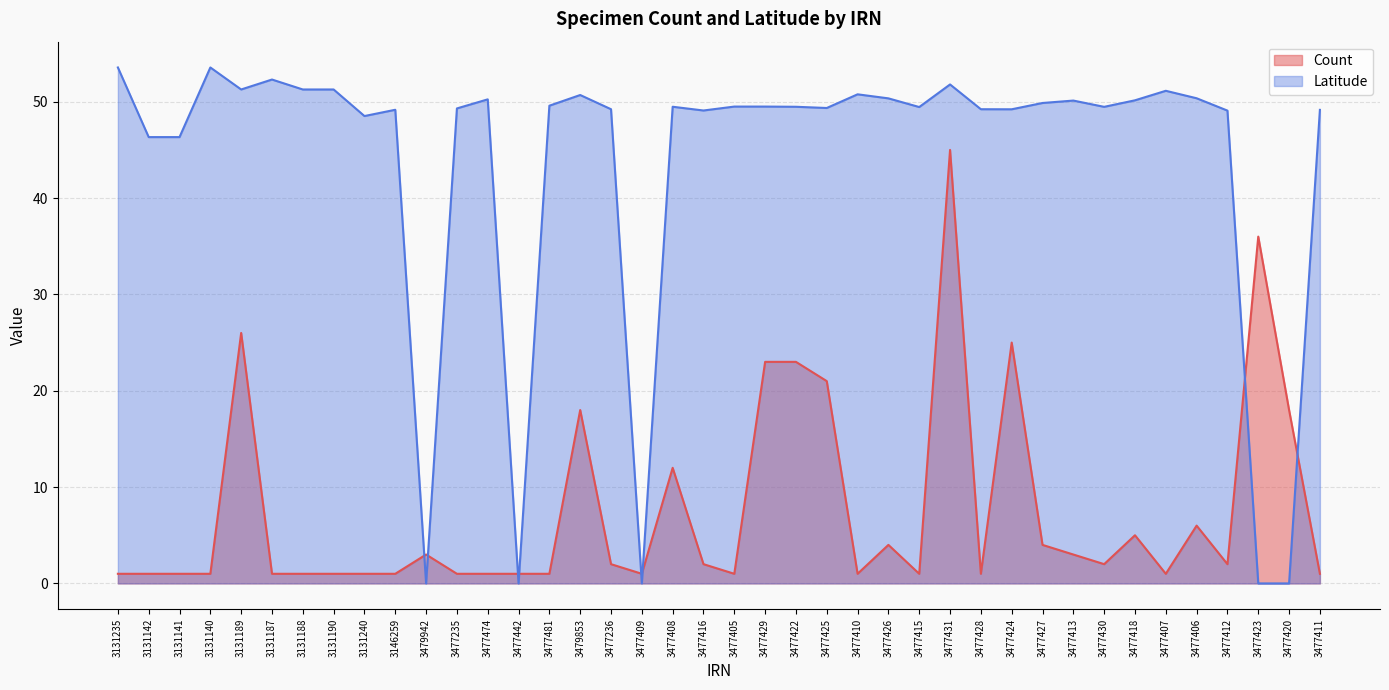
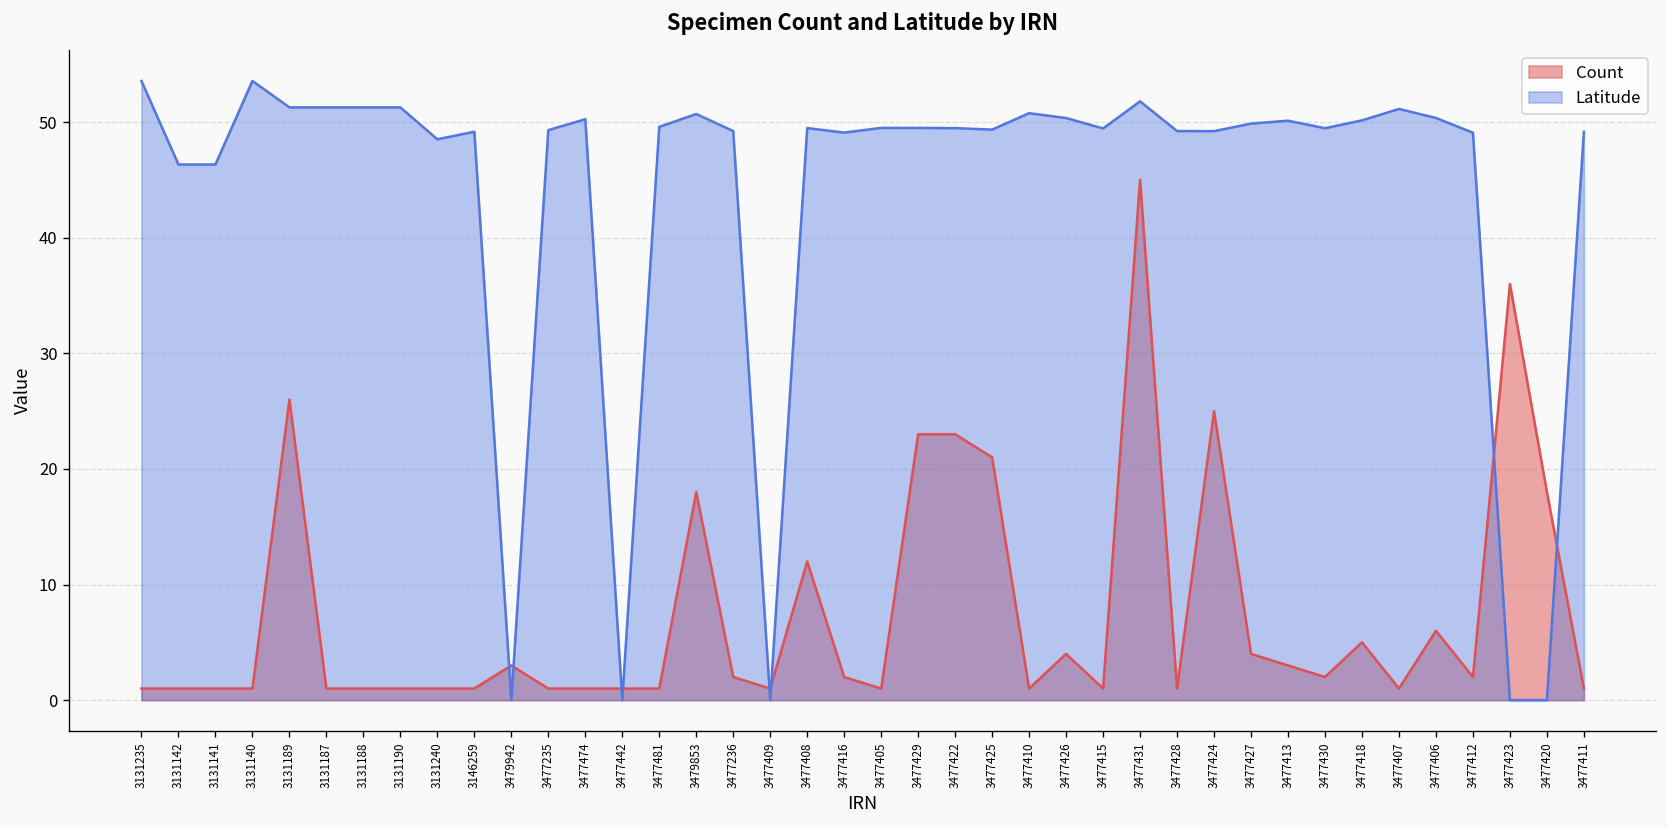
  {
    "Count": {
      "3131235": 1,
      "3131142": 1,
      "3131141": 1,
      "3131140": 1,
      "3131189": 26,
      "3131187": 1,
      "3131188": 1,
      "3131190": 1,
      "3131240": 1,
      "3146259": 1,
      "3479942": 3,
      "3477235": 1,
      "3477474": 1,
      "3477442": 1,
      "3477481": 1,
      "3479853": 18,
      "3477236": 2,
      "3477409": 1,
      "3477408": 12,
      "3477416": 2,
      "3477405": 1,
      "3477429": 23,
      "3477422": 23,
      "3477425": 21,
      "3477410": 1,
      "3477426": 4,
      "3477415": 1,
      "3477431": 45,
      "3477428": 1,
      "3477424": 25,
      "3477427": 4,
      "3477413": 3,
      "3477430": 2,
      "3477418": 5,
      "3477407": 1,
      "3477406": 6,
      "3477412": 2,
      "3477423": 36,
      "3477420": 18,
      "3477411": 1
    },
    "Latitude": {
      "3131235": 54,
      "3131142": 46,
      "3131141": 46,
      "3131140": 54,
      "3131189": 51,
-     "3131187": 52,
+     "3131187": 51,
      "3131188": 51,
      "3131190": 51,
      "3131240": 49,
      "3146259": 49,
      "3479942": 0,
      "3477235": 49,
      "3477474": 50,
      "3477442": 0,
      "3477481": 50,
      "3479853": 51,
      "3477236": 49,
      "3477409": 0,
      "3477408": 49,
      "3477416": 49,
      "3477405": 50,
      "3477429": 50,
      "3477422": 49,
      "3477425": 49,
      "3477410": 51,
      "3477426": 50,
      "3477415": 49,
      "3477431": 52,
      "3477428": 49,
      "3477424": 49,
      "3477427": 50,
      "3477413": 50,
      "3477430": 49,
      "3477418": 50,
      "3477407": 51,
      "3477406": 50,
      "3477412": 49,
      "3477423": 0,
      "3477420": 0,
      "3477411": 49
    }
  }
